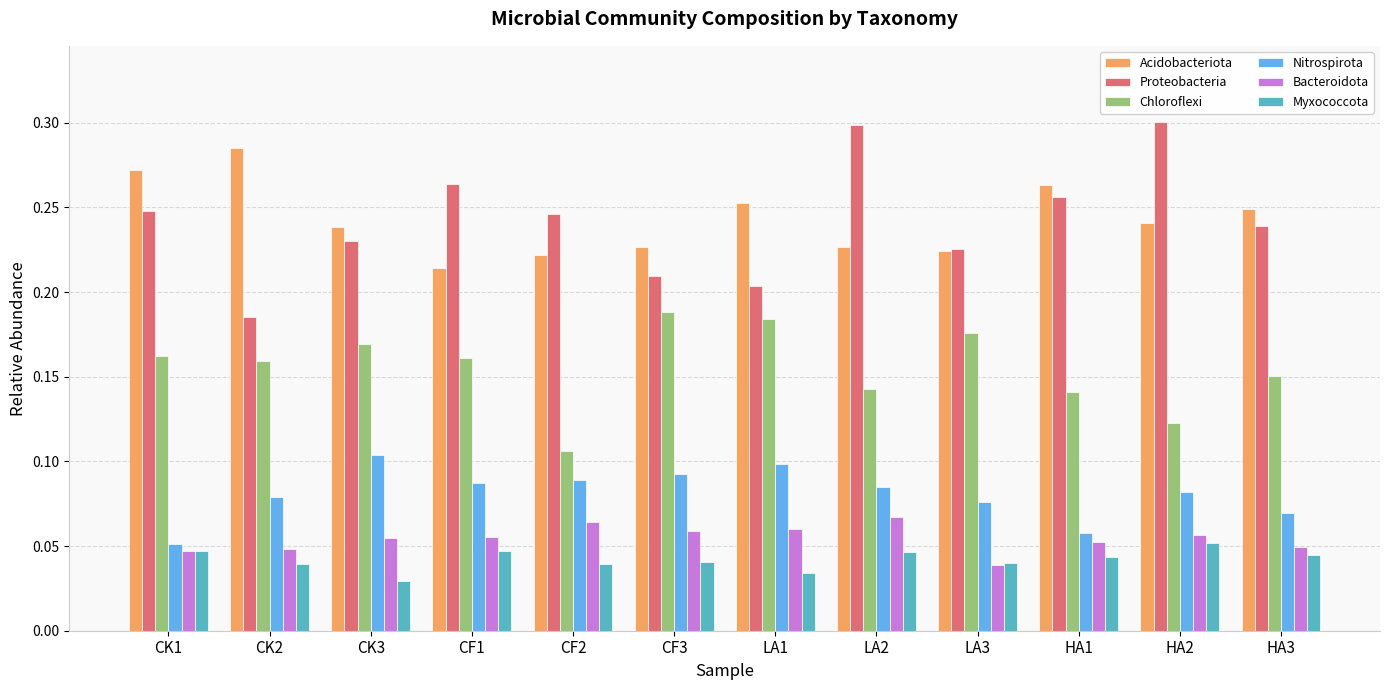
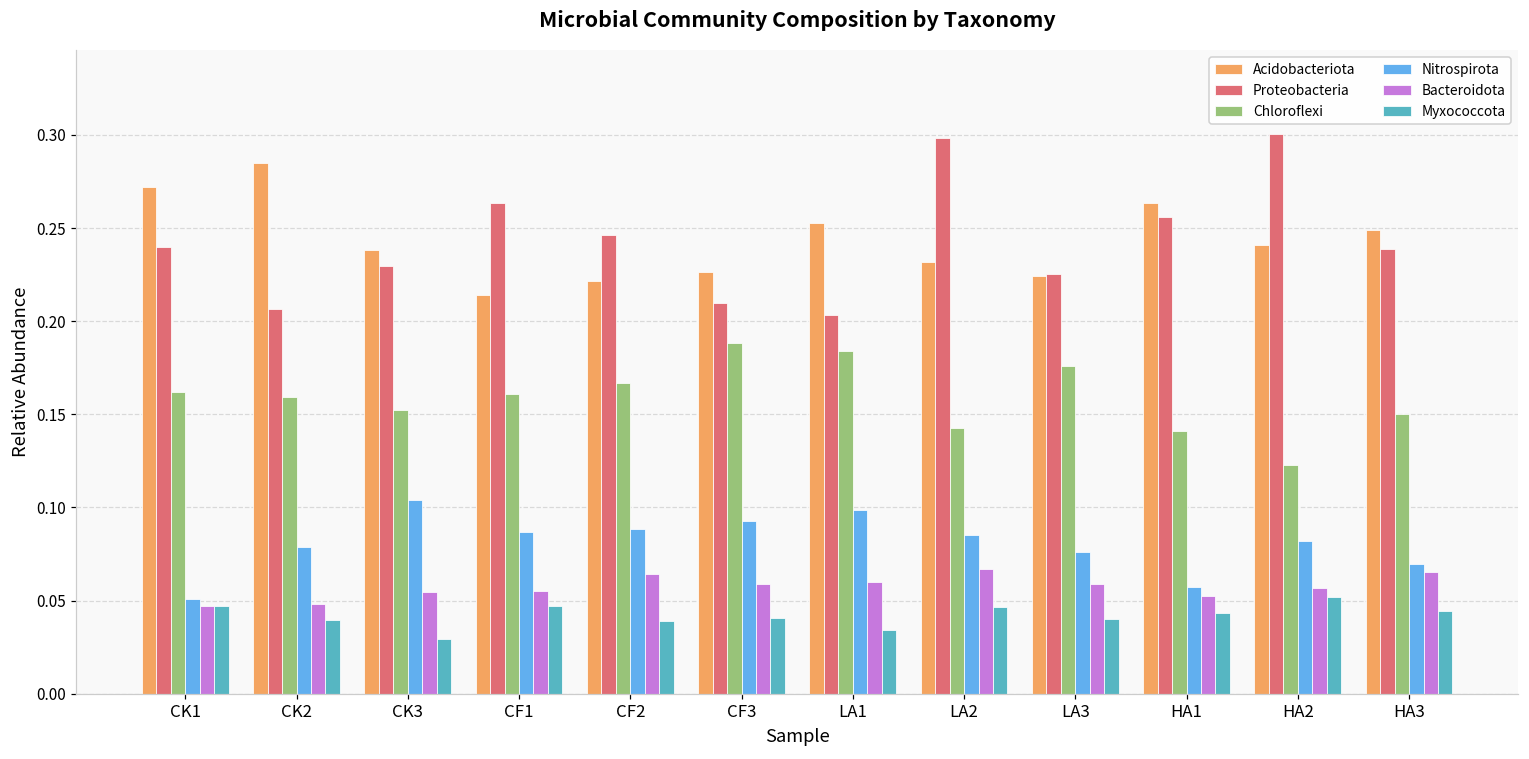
  {
    "Acidobacteriota": {
      "CK1": 0.272,
      "CK2": 0.285,
      "CK3": 0.238,
      "CF1": 0.214,
      "CF2": 0.222,
      "CF3": 0.226,
      "LA1": 0.253,
-     "LA2": 0.227,
+     "LA2": 0.232,
      "LA3": 0.224,
      "HA1": 0.263,
      "HA2": 0.241,
      "HA3": 0.249
    },
    "Proteobacteria": {
-     "CK1": 0.248,
-     "CK2": 0.185,
+     "CK1": 0.240,
+     "CK2": 0.207,
      "CK3": 0.230,
      "CF1": 0.264,
      "CF2": 0.246,
      "CF3": 0.210,
      "LA1": 0.203,
      "LA2": 0.298,
      "LA3": 0.225,
      "HA1": 0.256,
      "HA2": 0.300,
      "HA3": 0.239
    },
    "Chloroflexi": {
      "CK1": 0.162,
      "CK2": 0.159,
-     "CK3": 0.169,
+     "CK3": 0.152,
      "CF1": 0.161,
-     "CF2": 0.106,
+     "CF2": 0.167,
      "CF3": 0.188,
      "LA1": 0.184,
      "LA2": 0.143,
      "LA3": 0.176,
      "HA1": 0.141,
      "HA2": 0.123,
      "HA3": 0.150
    },
    "Bacteroidota": {
      "CK1": 0.047,
      "CK2": 0.048,
      "CK3": 0.055,
      "CF1": 0.055,
      "CF2": 0.064,
      "CF3": 0.059,
      "LA1": 0.060,
      "LA2": 0.067,
-     "LA3": 0.039,
+     "LA3": 0.059,
      "HA1": 0.053,
      "HA2": 0.057,
-     "HA3": 0.049
+     "HA3": 0.065
    }
  }
